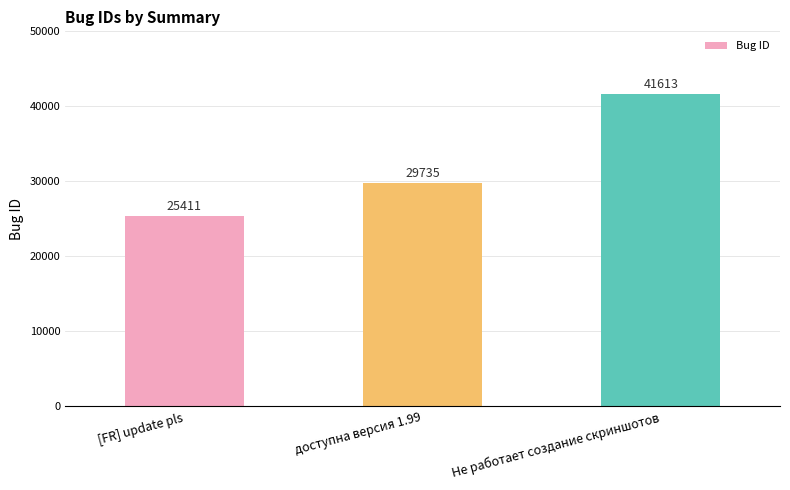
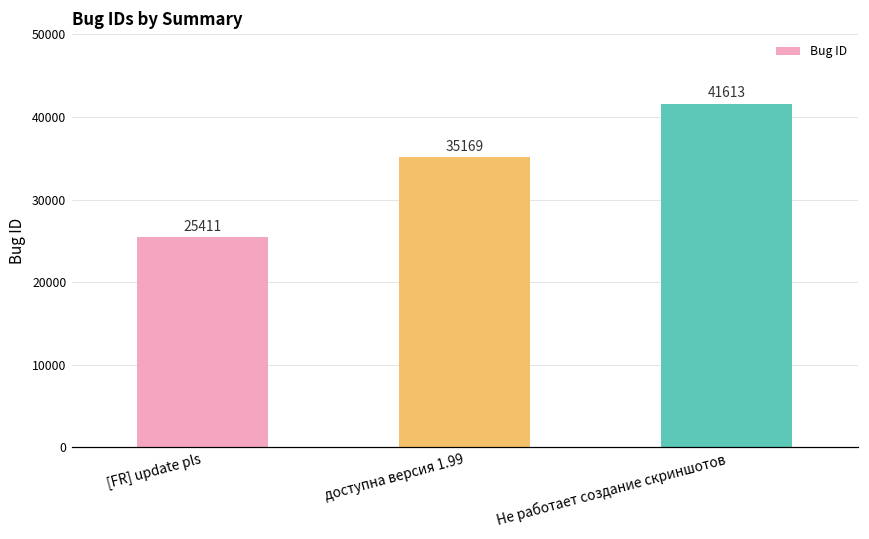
  {
    "[FR] update pls": 25411,
-   "доступна версия 1.99": 29735,
+   "доступна версия 1.99": 35169,
    "Не работает создание скриншотов": 41613
  }
